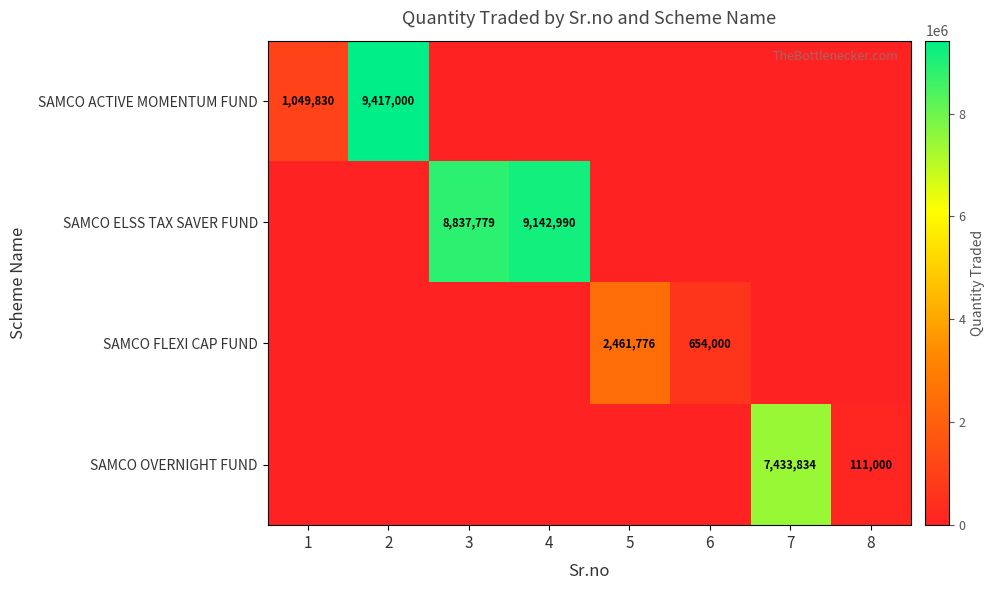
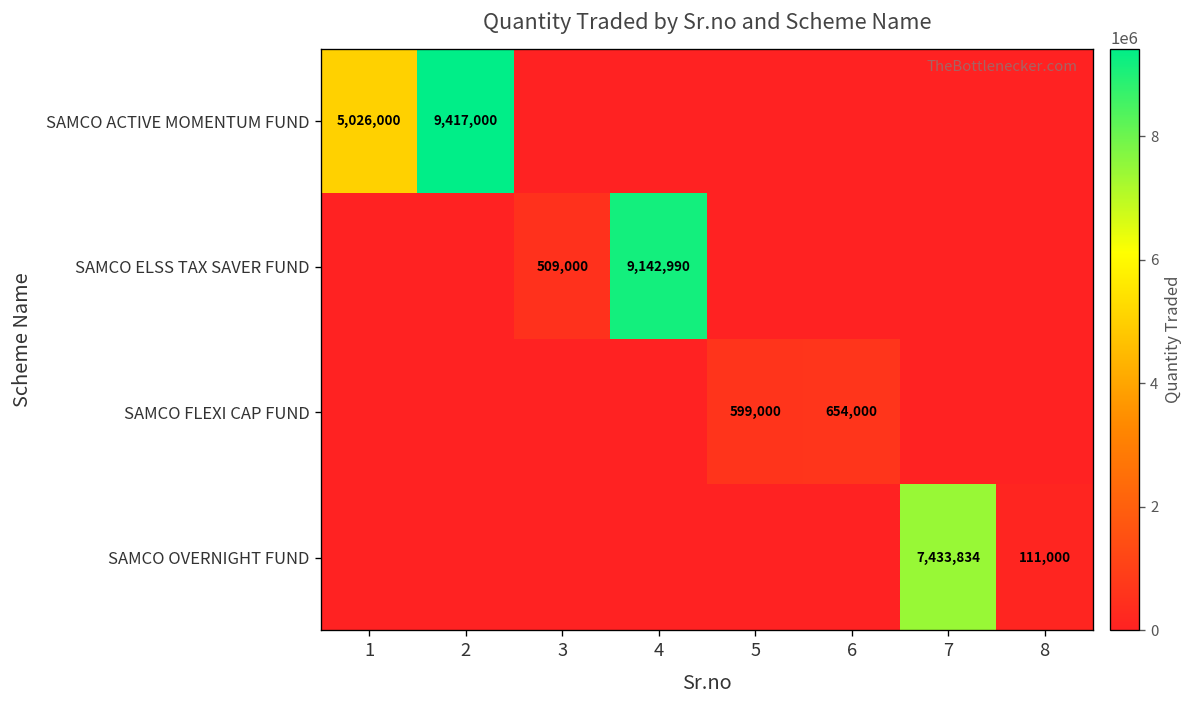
  {
    "SAMCO ACTIVE MOMENTUM FUND": {
-     "1": "1,049,830",
+     "1": "5,026,000",
      "2": "9,417,000"
    },
    "SAMCO ELSS TAX SAVER FUND": {
-     "3": "8,837,779",
+     "3": "509,000",
      "4": "9,142,990"
    },
    "SAMCO FLEXI CAP FUND": {
-     "5": "2,461,776",
+     "5": "599,000",
      "6": "654,000"
    },
    "SAMCO OVERNIGHT FUND": {
      "7": "7,433,834",
      "8": "111,000"
    }
  }
